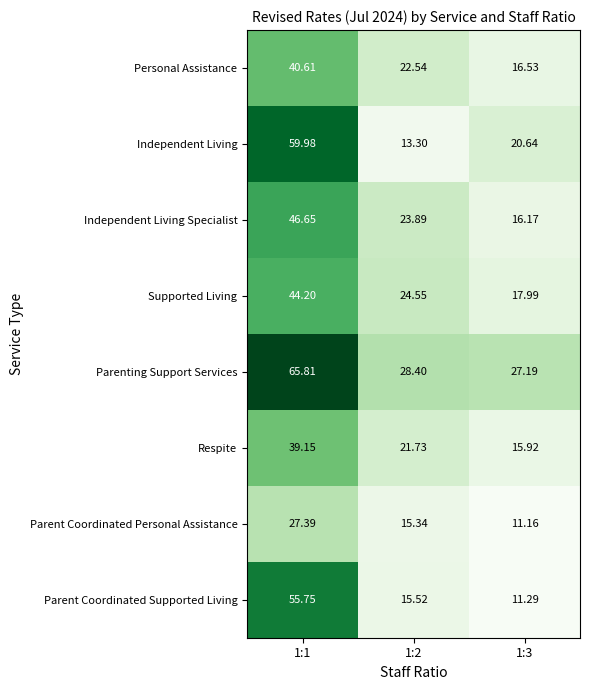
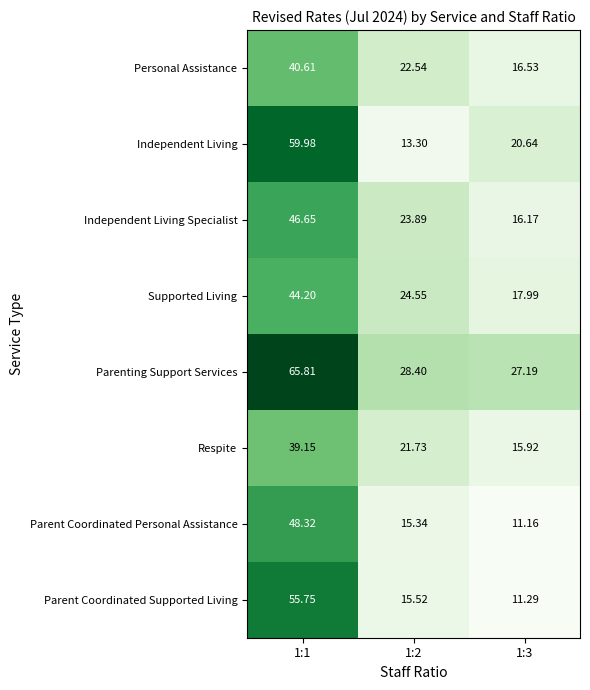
  {
    "Personal Assistance": {
      "1:1": 40.61,
      "1:2": 22.54,
      "1:3": 16.53
    },
    "Independent Living": {
      "1:1": 59.98,
      "1:2": 13.30,
      "1:3": 20.64
    },
    "Independent Living Specialist": {
      "1:1": 46.65,
      "1:2": 23.89,
      "1:3": 16.17
    },
    "Supported Living": {
      "1:1": 44.20,
      "1:2": 24.55,
      "1:3": 17.99
    },
    "Parenting Support Services": {
      "1:1": 65.81,
      "1:2": 28.40,
      "1:3": 27.19
    },
    "Respite": {
      "1:1": 39.15,
      "1:2": 21.73,
      "1:3": 15.92
    },
    "Parent Coordinated Personal Assistance": {
-     "1:1": 27.39,
+     "1:1": 48.32,
      "1:2": 15.34,
      "1:3": 11.16
    },
    "Parent Coordinated Supported Living": {
      "1:1": 55.75,
      "1:2": 15.52,
      "1:3": 11.29
    }
  }
